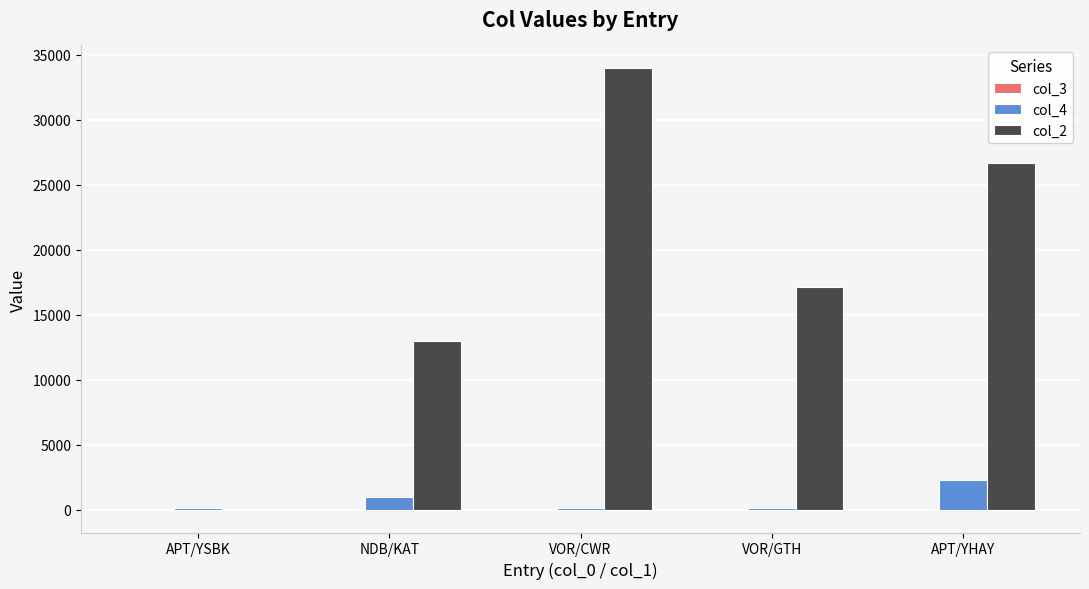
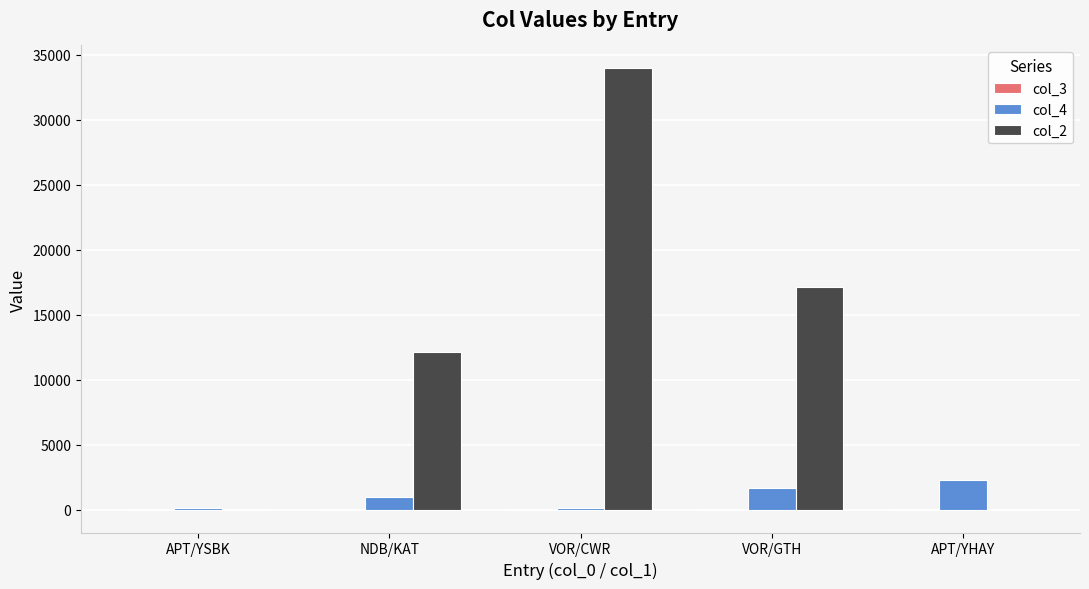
  {
    "col_4": {
      "NDB/KAT": 1000,
-     "VOR/GTH": 100,
+     "VOR/GTH": 1700,
      "APT/YHAY": 2300
    },
    "col_2": {
      "APT/YSBK": 0,
-     "NDB/KAT": 13000,
+     "NDB/KAT": 12100,
      "VOR/CWR": 34000,
      "VOR/GTH": 17100,
-     "APT/YHAY": 26700
+     "APT/YHAY": 0
    }
  }
